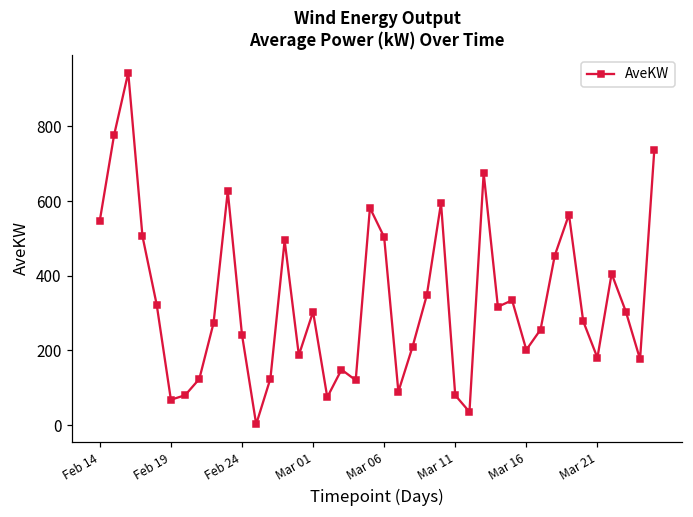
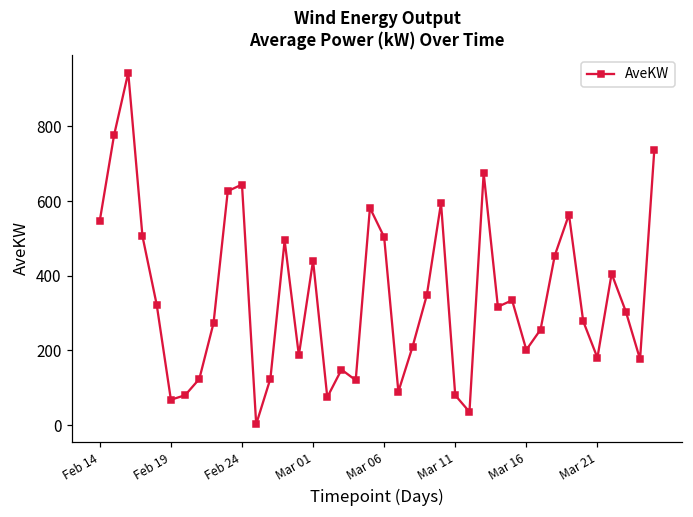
  {
    "Feb 14": 550,
    "Feb 19": 70,
-   "Feb 24": 240,
-   "Mar 01": 300,
+   "Feb 24": 640,
+   "Mar 01": 440,
    "Mar 06": 500,
    "Mar 11": 80,
    "Mar 16": 200,
    "Mar 21": 180
  }
